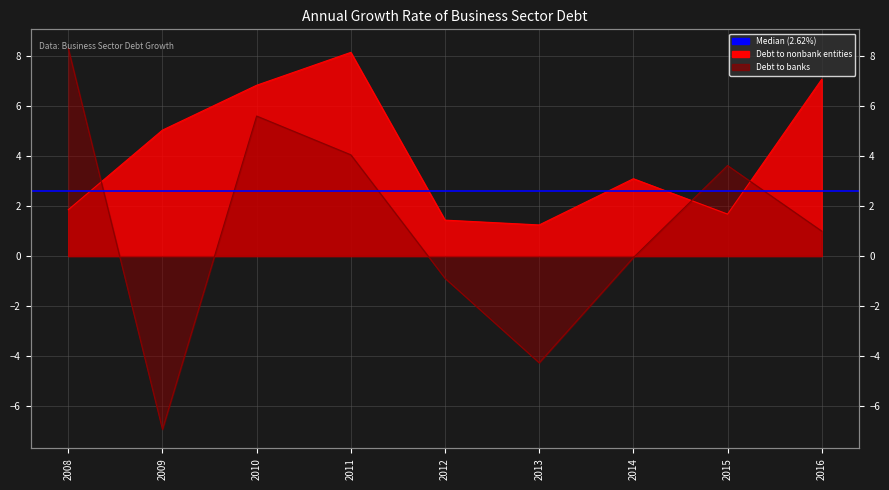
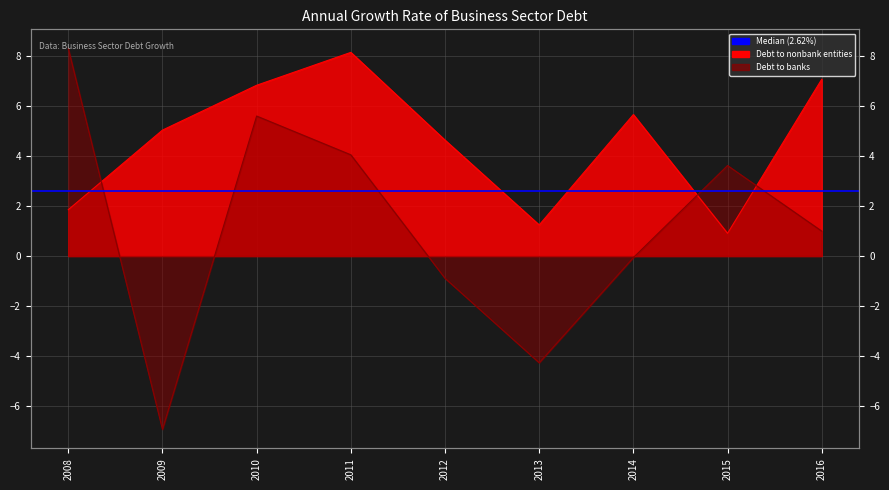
  {
    "Debt to nonbank entities": {
      "2008": 1.9,
      "2009": 5.0,
      "2010": 6.8,
      "2011": 8.2,
-     "2012": 1.4,
+     "2012": 4.6,
      "2013": 1.2,
-     "2014": 3.1,
-     "2015": 1.7,
+     "2014": 5.7,
+     "2015": 0.9,
      "2016": 7.1
    }
  }
